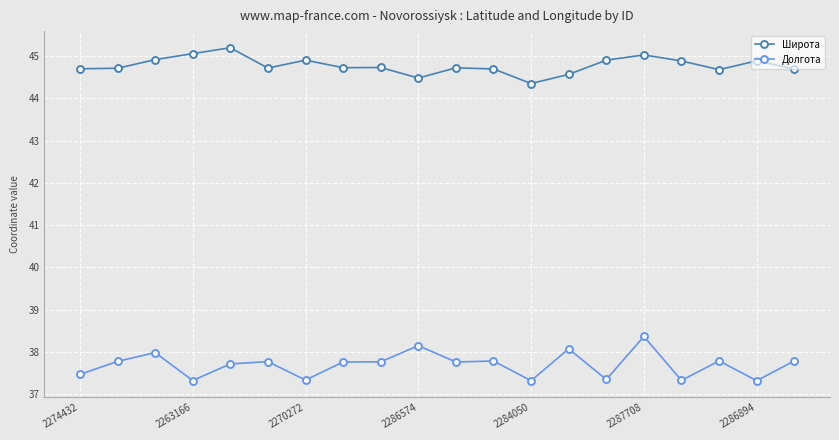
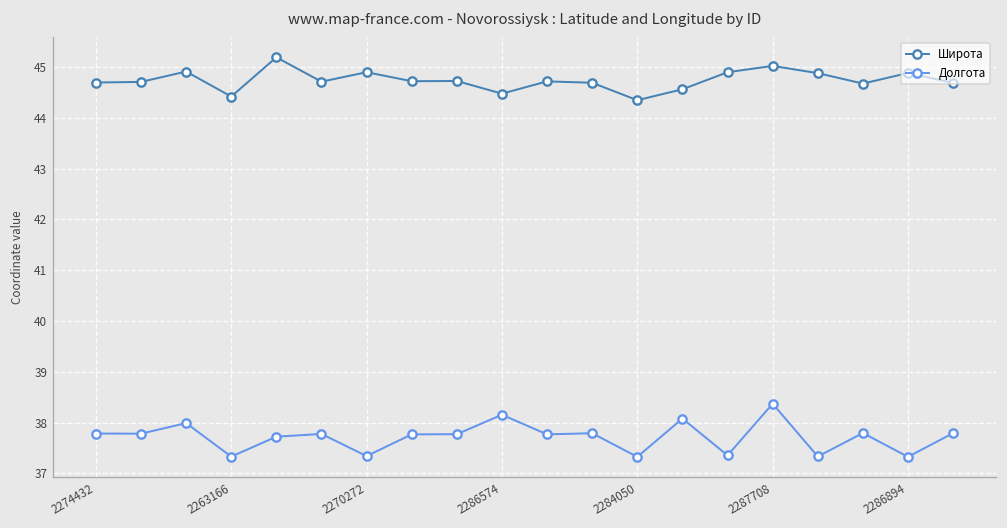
  {
    "Широта": {
      "2274432": 44.7,
-     "2263166": 45.1,
+     "2263166": 44.4,
      "2270272": 44.9,
      "2286574": 44.5,
      "2284050": 44.3,
      "2287708": 45.0
    },
    "Долгота": {
-     "2274432": 37.5,
+     "2274432": 37.8,
      "2263166": 37.3,
      "2270272": 37.3,
      "2286574": 38.2,
      "2284050": 37.3,
      "2287708": 38.4,
      "2286894": 37.3
    }
  }
